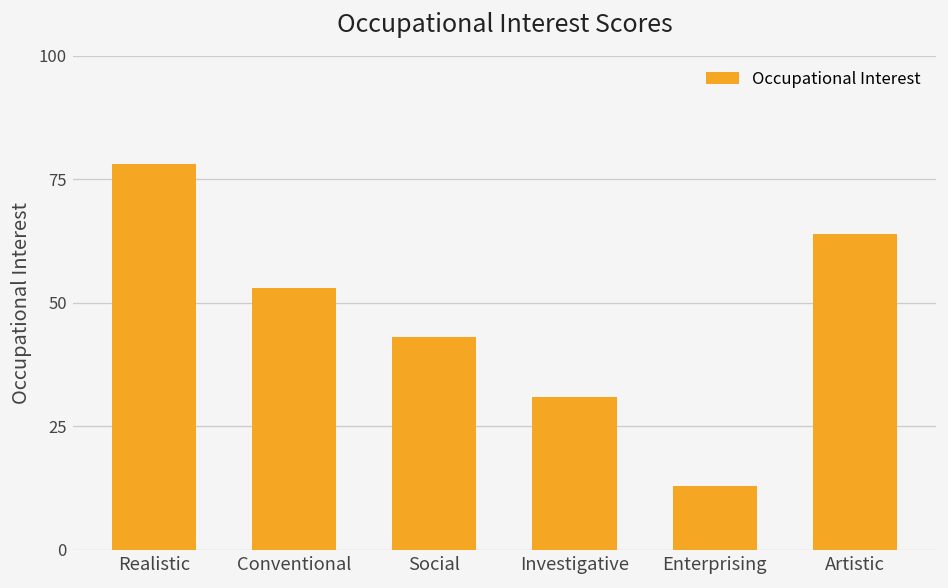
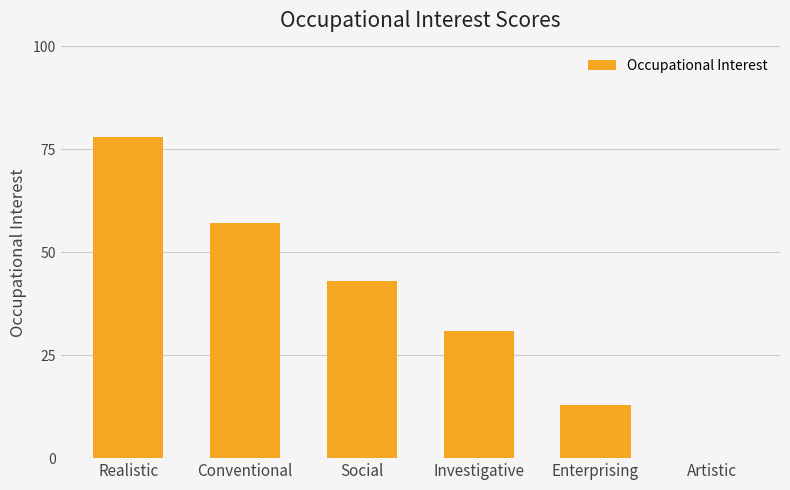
  {
    "Realistic": 78,
-   "Conventional": 53,
+   "Conventional": 57,
    "Social": 43,
    "Investigative": 31,
    "Enterprising": 13,
-   "Artistic": 64
+   "Artistic": 0
  }
